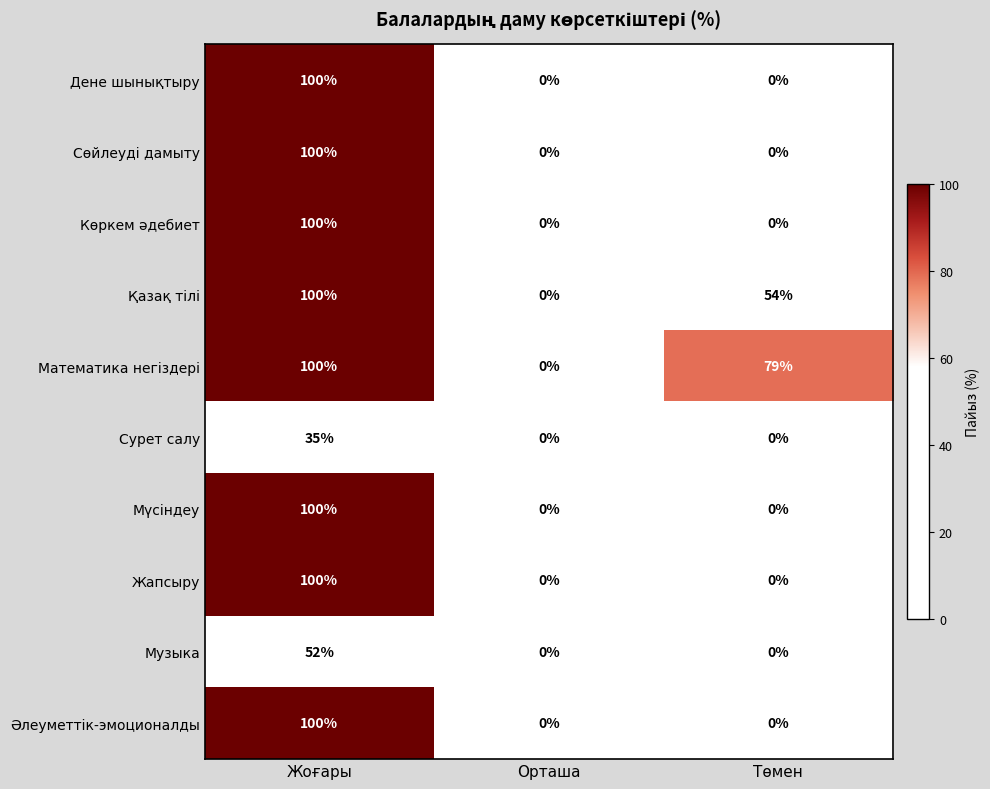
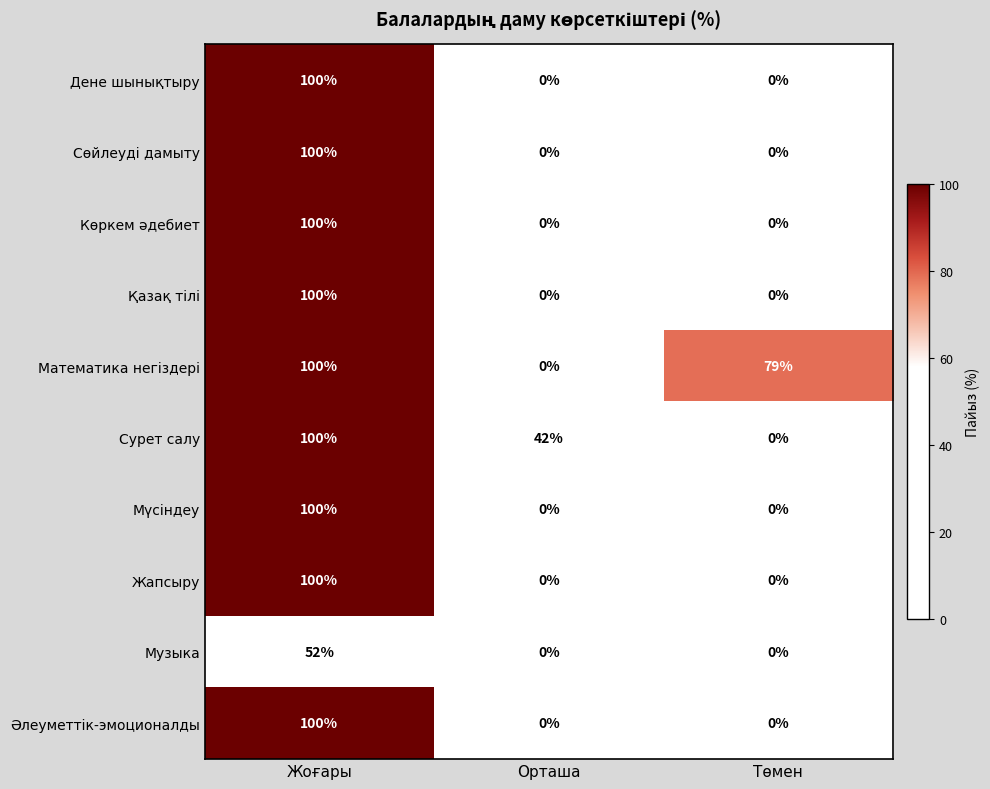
  {
    "Дене шынықтыру": {
      "Жоғары": "100%",
      "Орташа": "0%",
      "Төмен": "0%"
    },
    "Сөйлеуді дамыту": {
      "Жоғары": "100%",
      "Орташа": "0%",
      "Төмен": "0%"
    },
    "Көркем әдебиет": {
      "Жоғары": "100%",
      "Орташа": "0%",
      "Төмен": "0%"
    },
    "Қазақ тілі": {
      "Жоғары": "100%",
      "Орташа": "0%",
-     "Төмен": "54%"
+     "Төмен": "0%"
    },
    "Математика негіздері": {
      "Жоғары": "100%",
      "Орташа": "0%",
      "Төмен": "79%"
    },
    "Сурет салу": {
-     "Жоғары": "35%",
-     "Орташа": "0%",
+     "Жоғары": "100%",
+     "Орташа": "42%",
      "Төмен": "0%"
    },
    "Мүсіндеу": {
      "Жоғары": "100%",
      "Орташа": "0%",
      "Төмен": "0%"
    },
    "Жапсыру": {
      "Жоғары": "100%",
      "Орташа": "0%",
      "Төмен": "0%"
    },
    "Музыка": {
      "Жоғары": "52%",
      "Орташа": "0%",
      "Төмен": "0%"
    },
    "Әлеуметтік-эмоционалды": {
      "Жоғары": "100%",
      "Орташа": "0%",
      "Төмен": "0%"
    }
  }
